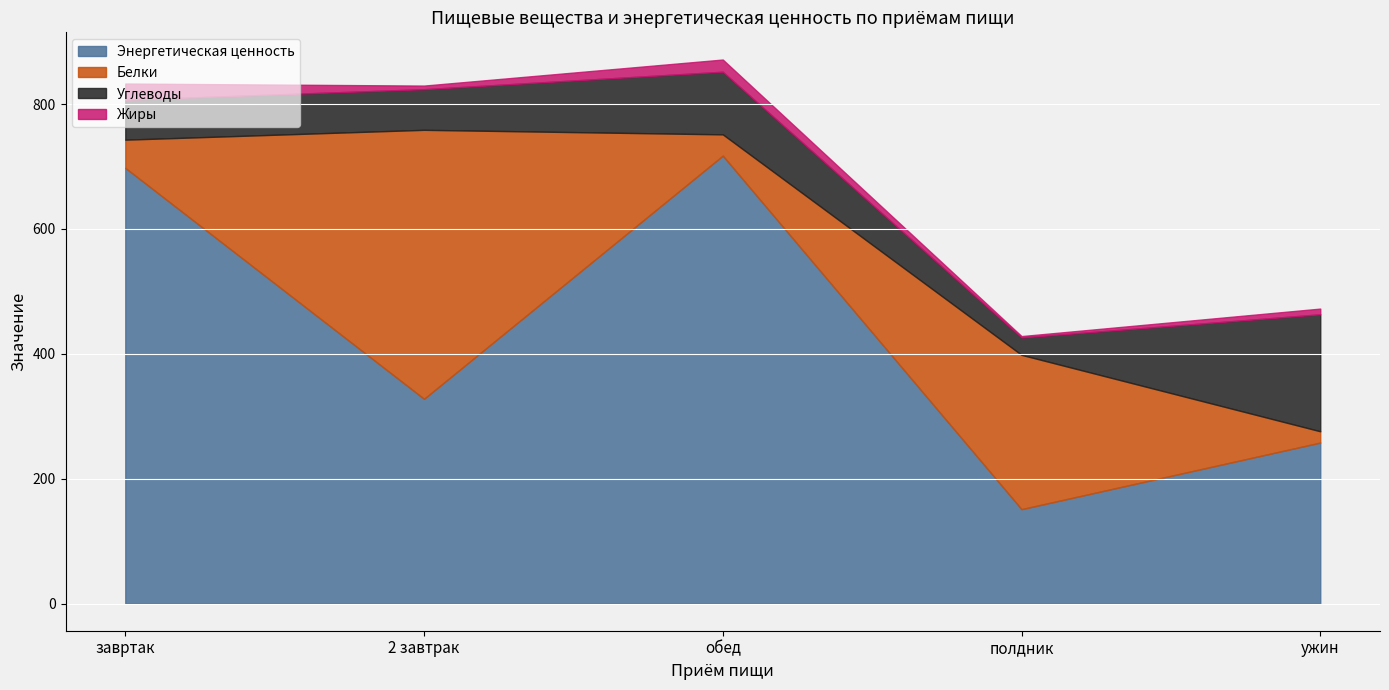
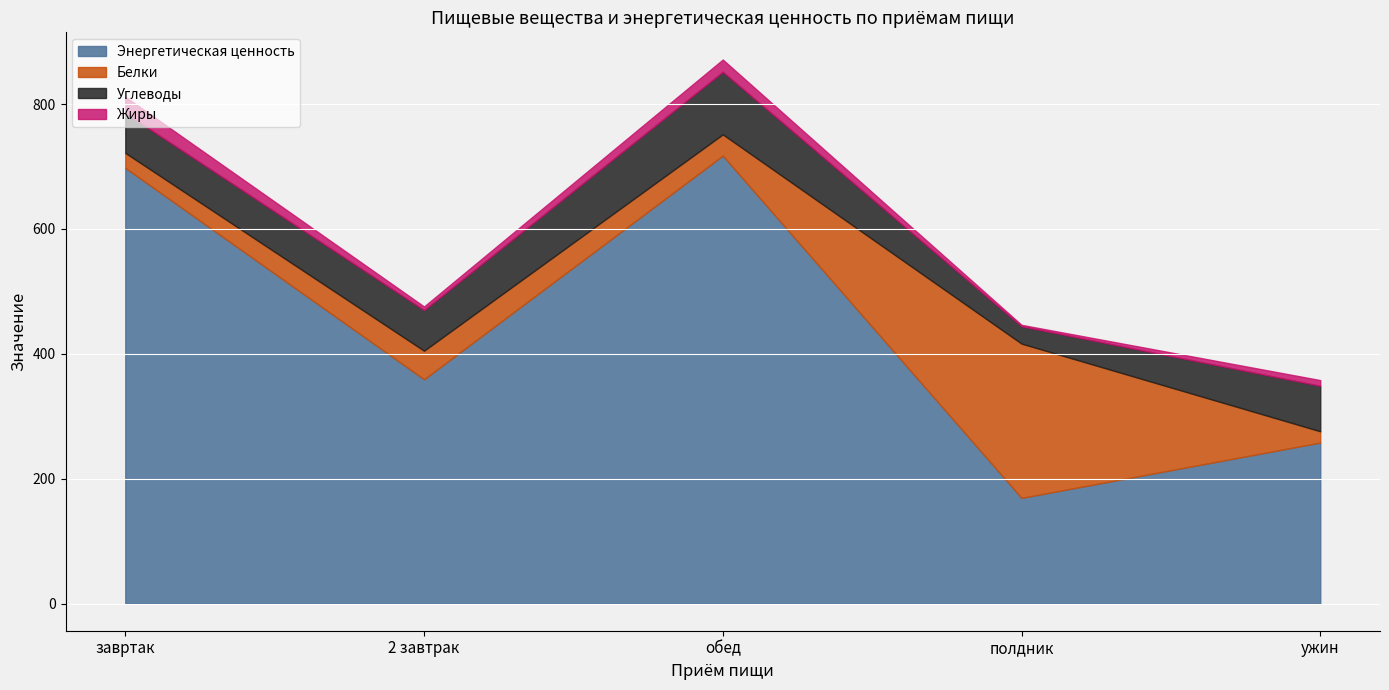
  {
    "Энергетическая ценность": {
      "завртак": 700,
-     "2 завтрак": 330,
+     "2 завтрак": 360,
      "обед": 720,
-     "полдник": 150,
+     "полдник": 170,
      "ужин": 260
    },
    "Белки": {
-     "завртак": 50,
-     "2 завтрак": 430,
+     "завртак": 20,
+     "2 завтрак": 50,
      "обед": 30,
      "полдник": 250,
      "ужин": 20
    },
    "Углеводы": {
      "2 завтрак": 70,
      "обед": 100,
-     "ужин": 190
+     "ужин": 70
    },
    "Жиры": {
      "2 завтрак": 10,
      "обед": 20,
      "ужин": 10
    }
  }
